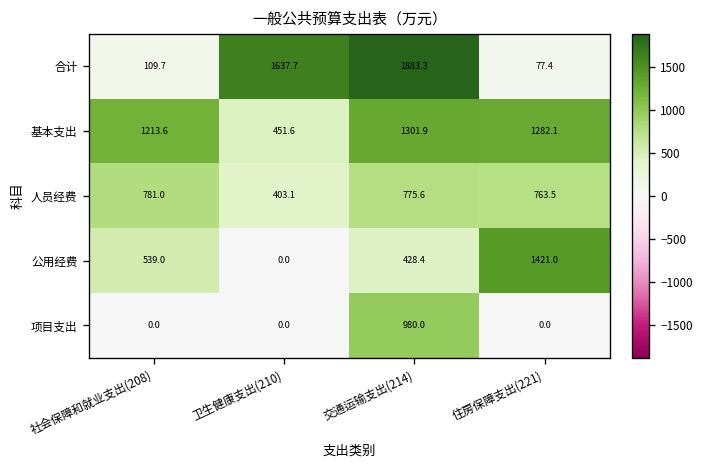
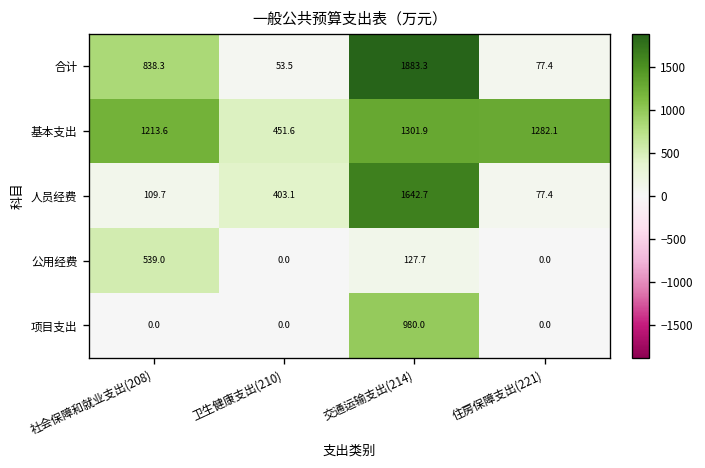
  {
    "合计": {
-     "社会保障和就业支出(208)": 109.7,
-     "卫生健康支出(210)": 1637.7,
+     "社会保障和就业支出(208)": 838.3,
+     "卫生健康支出(210)": 53.5,
      "交通运输支出(214)": 1883.3,
      "住房保障支出(221)": 77.4
    },
    "基本支出": {
      "社会保障和就业支出(208)": 1213.6,
      "卫生健康支出(210)": 451.6,
      "交通运输支出(214)": 1301.9,
      "住房保障支出(221)": 1282.1
    },
    "人员经费": {
-     "社会保障和就业支出(208)": 781.0,
+     "社会保障和就业支出(208)": 109.7,
      "卫生健康支出(210)": 403.1,
-     "交通运输支出(214)": 775.6,
-     "住房保障支出(221)": 763.5
+     "交通运输支出(214)": 1642.7,
+     "住房保障支出(221)": 77.4
    },
    "公用经费": {
      "社会保障和就业支出(208)": 539.0,
      "卫生健康支出(210)": 0.0,
-     "交通运输支出(214)": 428.4,
-     "住房保障支出(221)": 1421.0
+     "交通运输支出(214)": 127.7,
+     "住房保障支出(221)": 0.0
    },
    "项目支出": {
      "社会保障和就业支出(208)": 0.0,
      "卫生健康支出(210)": 0.0,
      "交通运输支出(214)": 980.0,
      "住房保障支出(221)": 0.0
    }
  }
